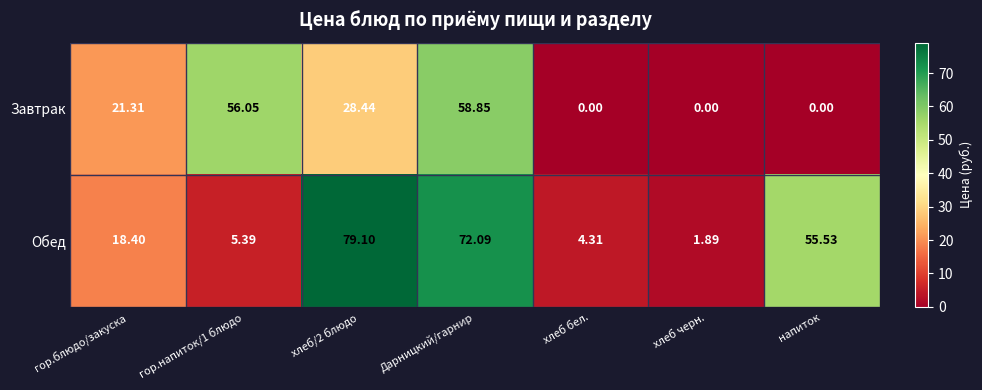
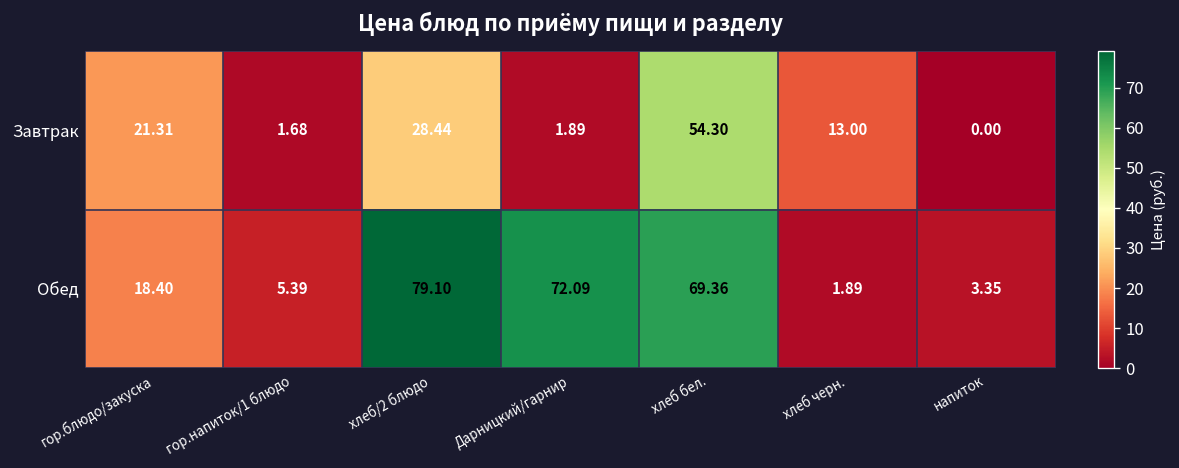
  {
    "Завтрак": {
      "гор.блюдо/закуска": 21.31,
-     "гор.напиток/1 блюдо": 56.05,
+     "гор.напиток/1 блюдо": 1.68,
      "хлеб/2 блюдо": 28.44,
-     "Дарницкий/гарнир": 58.85,
-     "хлеб бел.": 0.00,
-     "хлеб черн.": 0.00,
+     "Дарницкий/гарнир": 1.89,
+     "хлеб бел.": 54.30,
+     "хлеб черн.": 13.00,
      "напиток": 0.00
    },
    "Обед": {
      "гор.блюдо/закуска": 18.40,
      "гор.напиток/1 блюдо": 5.39,
      "хлеб/2 блюдо": 79.10,
      "Дарницкий/гарнир": 72.09,
-     "хлеб бел.": 4.31,
+     "хлеб бел.": 69.36,
      "хлеб черн.": 1.89,
-     "напиток": 55.53
+     "напиток": 3.35
    }
  }
